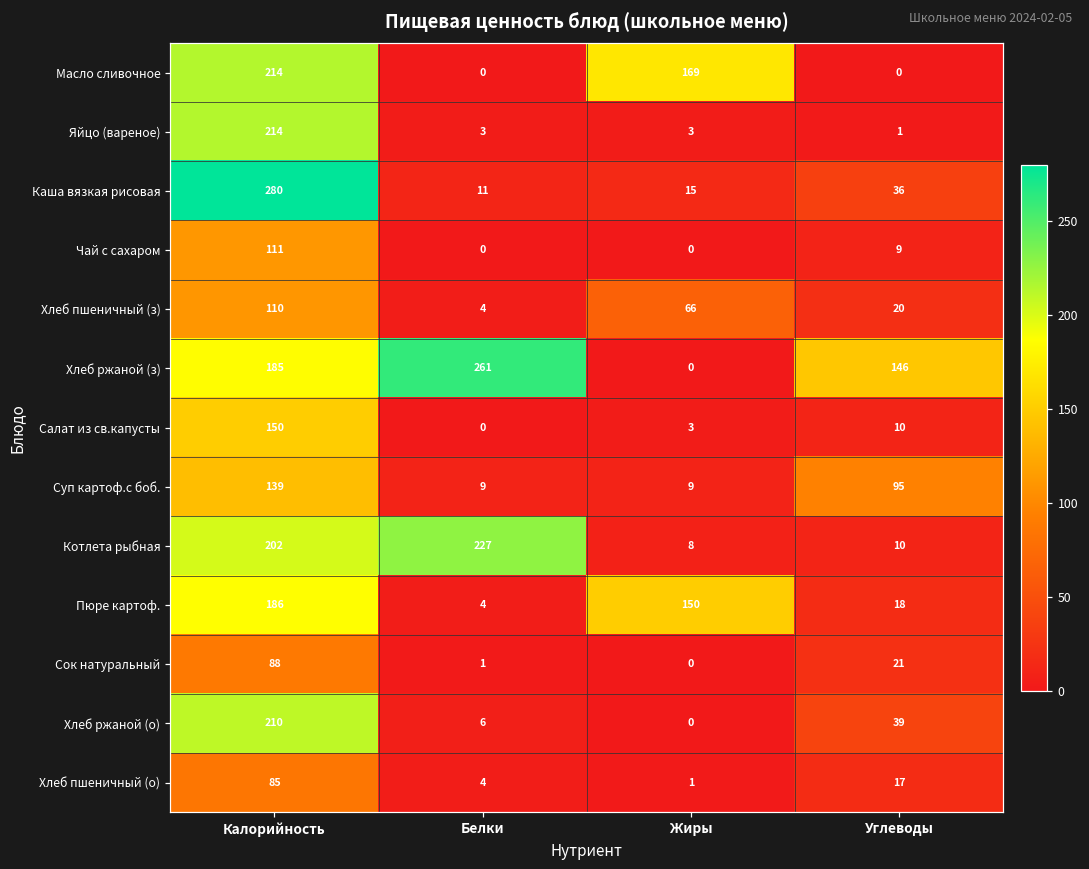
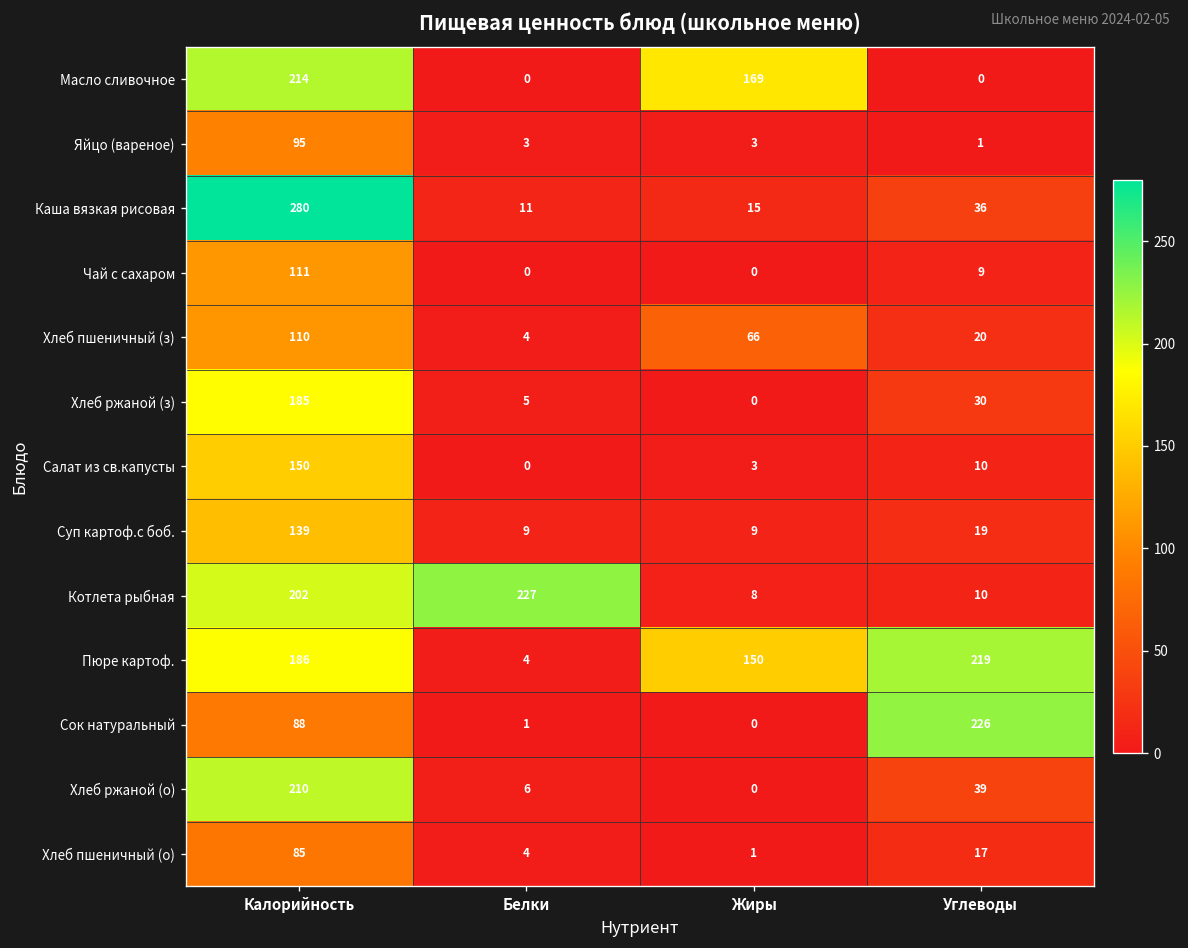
  {
    "Масло сливочное": {
      "Калорийность": 214,
      "Белки": 0,
      "Жиры": 169,
      "Углеводы": 0
    },
    "Яйцо (вареное)": {
-     "Калорийность": 214,
+     "Калорийность": 95,
      "Белки": 3,
      "Жиры": 3,
      "Углеводы": 1
    },
    "Каша вязкая рисовая": {
      "Калорийность": 280,
      "Белки": 11,
      "Жиры": 15,
      "Углеводы": 36
    },
    "Чай с сахаром": {
      "Калорийность": 111,
      "Белки": 0,
      "Жиры": 0,
      "Углеводы": 9
    },
    "Хлеб пшеничный (з)": {
      "Калорийность": 110,
      "Белки": 4,
      "Жиры": 66,
      "Углеводы": 20
    },
    "Хлеб ржаной (з)": {
      "Калорийность": 185,
-     "Белки": 261,
+     "Белки": 5,
      "Жиры": 0,
-     "Углеводы": 146
+     "Углеводы": 30
    },
    "Салат из св.капусты": {
      "Калорийность": 150,
      "Белки": 0,
      "Жиры": 3,
      "Углеводы": 10
    },
    "Суп картоф.с боб.": {
      "Калорийность": 139,
      "Белки": 9,
      "Жиры": 9,
-     "Углеводы": 95
+     "Углеводы": 19
    },
    "Котлета рыбная": {
      "Калорийность": 202,
      "Белки": 227,
      "Жиры": 8,
      "Углеводы": 10
    },
    "Пюре картоф.": {
      "Калорийность": 186,
      "Белки": 4,
      "Жиры": 150,
-     "Углеводы": 18
+     "Углеводы": 219
    },
    "Сок натуральный": {
      "Калорийность": 88,
      "Белки": 1,
      "Жиры": 0,
-     "Углеводы": 21
+     "Углеводы": 226
    },
    "Хлеб ржаной (о)": {
      "Калорийность": 210,
      "Белки": 6,
      "Жиры": 0,
      "Углеводы": 39
    },
    "Хлеб пшеничный (о)": {
      "Калорийность": 85,
      "Белки": 4,
      "Жиры": 1,
      "Углеводы": 17
    }
  }
